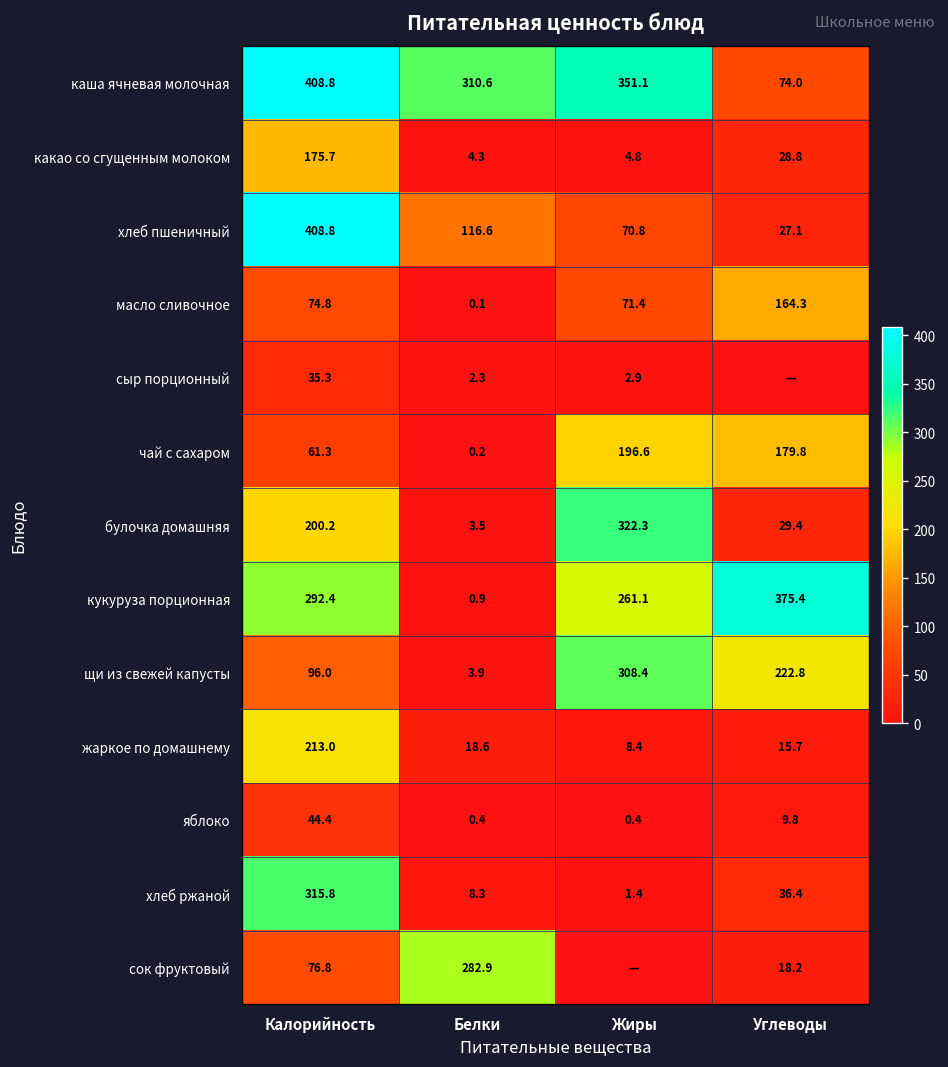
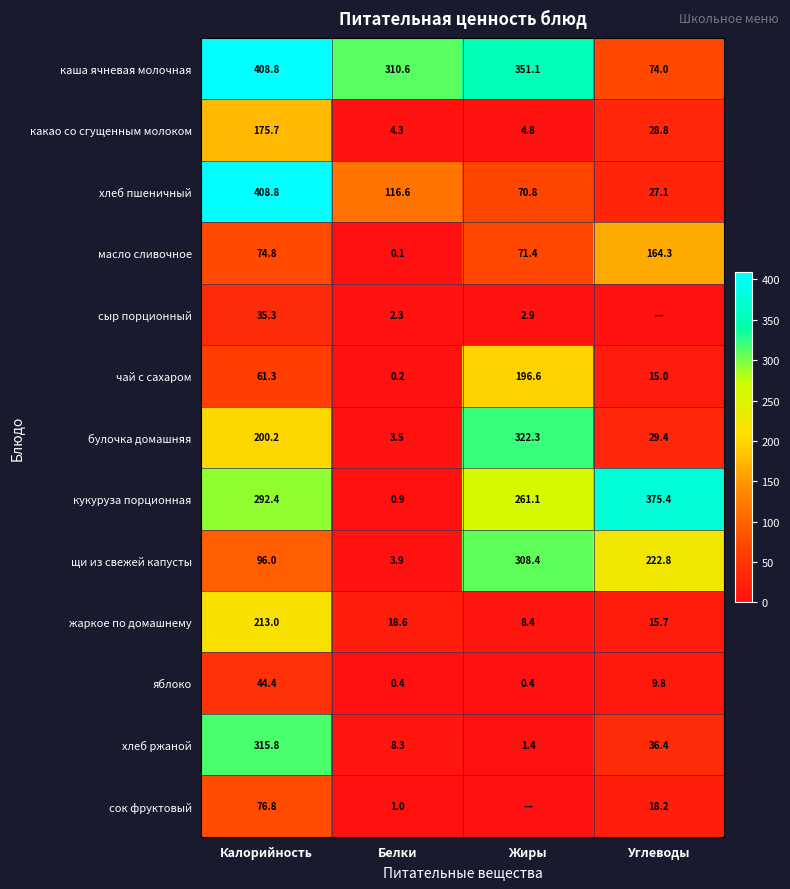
  {
    "каша ячневая молочная": {
      "Калорийность": 408.8,
      "Белки": 310.6,
      "Жиры": 351.1,
      "Углеводы": 74.0
    },
    "какао со сгущенным молоком": {
      "Калорийность": 175.7,
      "Белки": 4.3,
      "Жиры": 4.8,
      "Углеводы": 28.8
    },
    "хлеб пшеничный": {
      "Калорийность": 408.8,
      "Белки": 116.6,
      "Жиры": 70.8,
      "Углеводы": 27.1
    },
    "масло сливочное": {
      "Калорийность": 74.8,
      "Белки": 0.1,
      "Жиры": 71.4,
      "Углеводы": 164.3
    },
    "сыр порционный": {
      "Калорийность": 35.3,
      "Белки": 2.3,
      "Жиры": 2.9
    },
    "чай с сахаром": {
      "Калорийность": 61.3,
      "Белки": 0.2,
      "Жиры": 196.6,
-     "Углеводы": 179.8
+     "Углеводы": 15.0
    },
    "булочка домашняя": {
      "Калорийность": 200.2,
      "Белки": 3.5,
      "Жиры": 322.3,
      "Углеводы": 29.4
    },
    "кукуруза порционная": {
      "Калорийность": 292.4,
      "Белки": 0.9,
      "Жиры": 261.1,
      "Углеводы": 375.4
    },
    "щи из свежей капусты": {
      "Калорийность": 96.0,
      "Белки": 3.9,
      "Жиры": 308.4,
      "Углеводы": 222.8
    },
    "жаркое по домашнему": {
      "Калорийность": 213.0,
      "Белки": 18.6,
      "Жиры": 8.4,
      "Углеводы": 15.7
    },
    "яблоко": {
      "Калорийность": 44.4,
      "Белки": 0.4,
      "Жиры": 0.4,
      "Углеводы": 9.8
    },
    "хлеб ржаной": {
      "Калорийность": 315.8,
      "Белки": 8.3,
      "Жиры": 1.4,
      "Углеводы": 36.4
    },
    "сок фруктовый": {
      "Калорийность": 76.8,
-     "Белки": 282.9,
+     "Белки": 1.0,
      "Углеводы": 18.2
    }
  }
